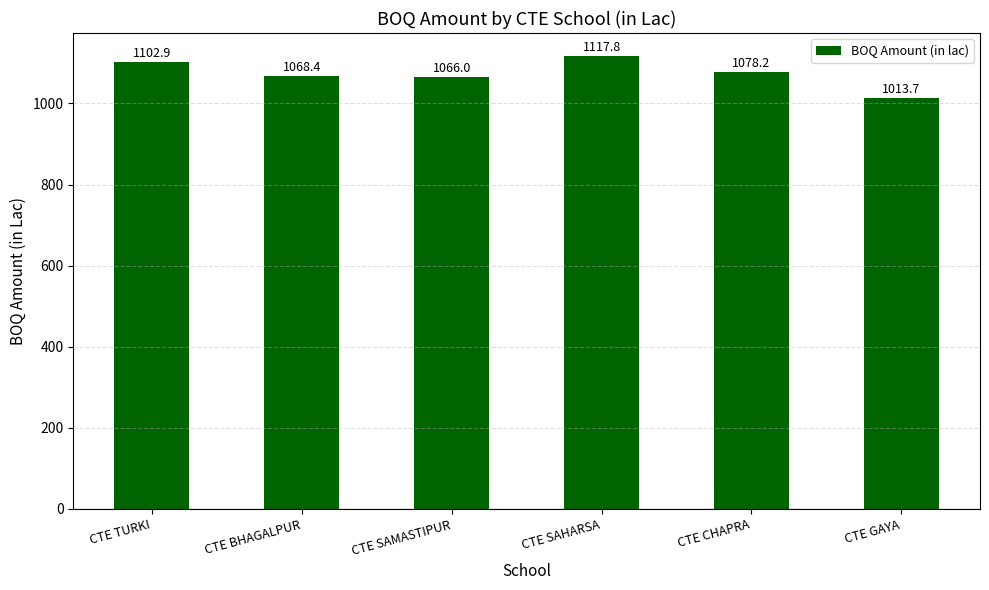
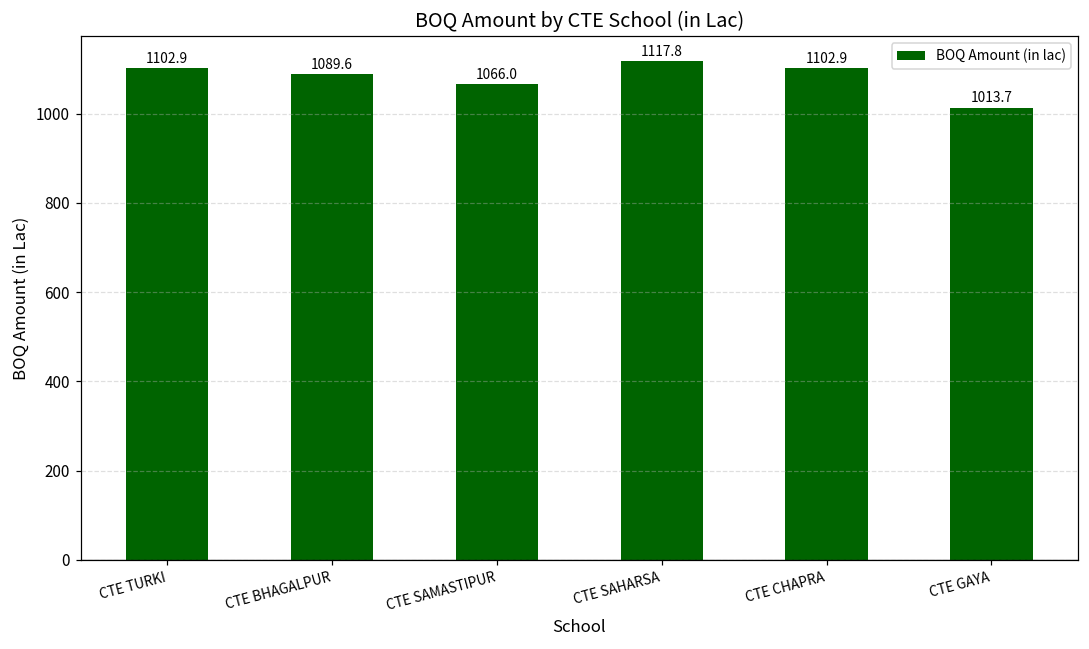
  {
    "CTE TURKI": 1102.9,
-   "CTE BHAGALPUR": 1068.4,
+   "CTE BHAGALPUR": 1089.6,
    "CTE SAMASTIPUR": 1066.0,
    "CTE SAHARSA": 1117.8,
-   "CTE CHAPRA": 1078.2,
+   "CTE CHAPRA": 1102.9,
    "CTE GAYA": 1013.7
  }
